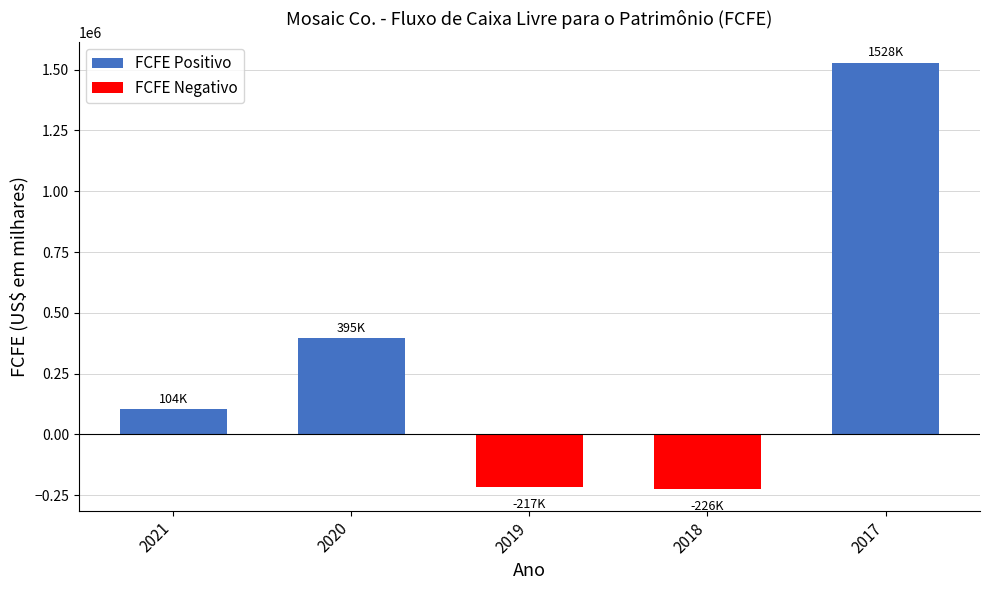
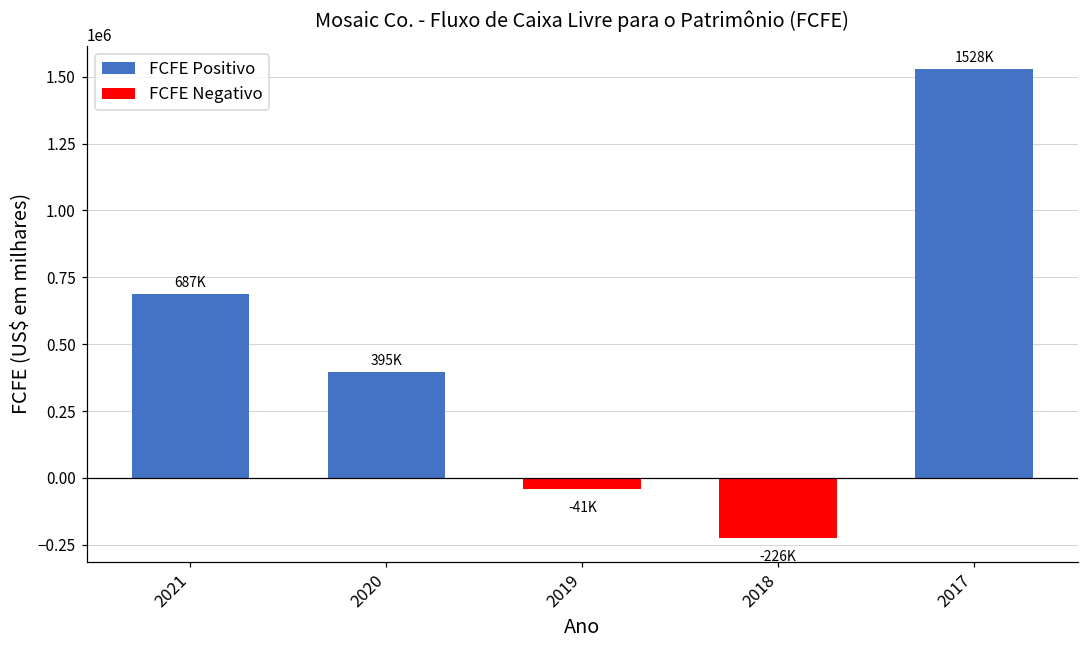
  {
    "FCFE Positivo": {
-     "2021": "104K",
+     "2021": "687K",
      "2020": "395K",
      "2017": "1528K"
    },
    "FCFE Negativo": {
-     "2019": "-217K",
+     "2019": "-41K",
      "2018": "-226K"
    }
  }
